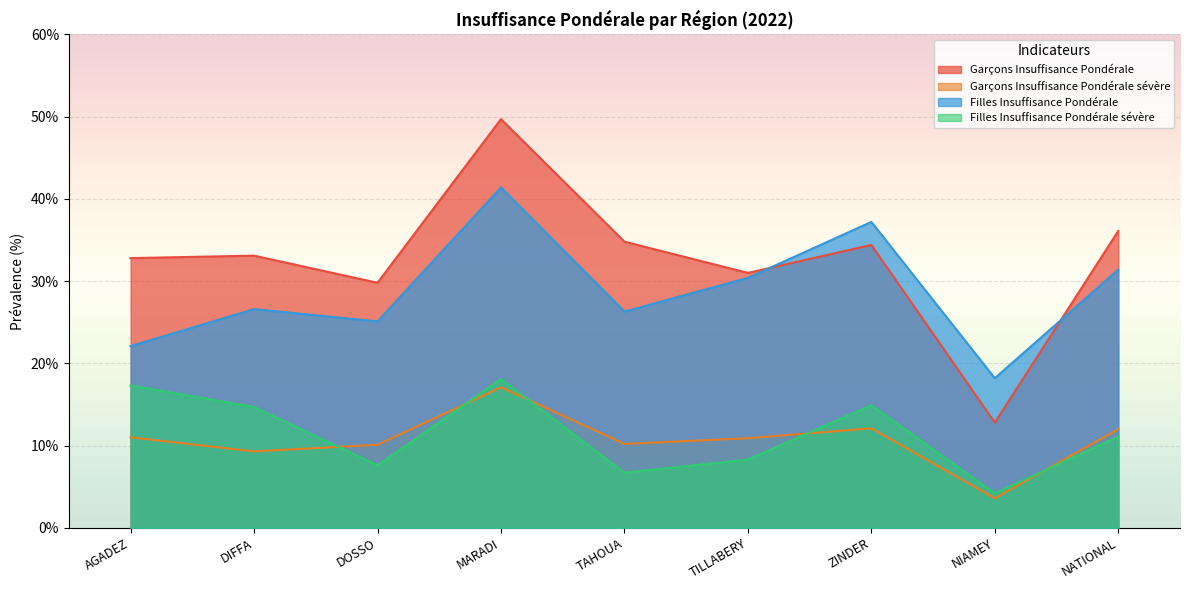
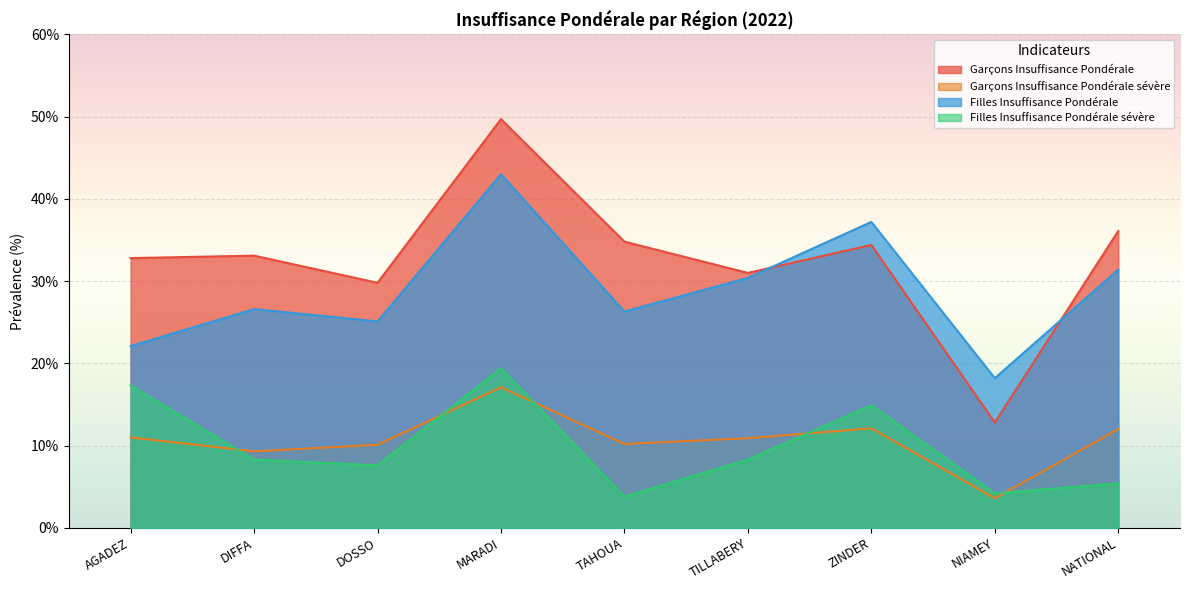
  {
    "Filles Insuffisance Pondérale": {
      "AGADEZ": "22%",
      "DIFFA": "27%",
      "DOSSO": "25%",
-     "MARADI": "41%",
+     "MARADI": "43%",
      "TAHOUA": "26%",
      "TILLABERY": "30%",
      "ZINDER": "37%",
      "NIAMEY": "18%",
      "NATIONAL": "31%"
    },
    "Filles Insuffisance Pondérale sévère": {
      "AGADEZ": "17%",
-     "DIFFA": "15%",
+     "DIFFA": "8%",
      "DOSSO": "8%",
-     "MARADI": "18%",
-     "TAHOUA": "7%",
+     "MARADI": "19%",
+     "TAHOUA": "4%",
      "TILLABERY": "8%",
      "ZINDER": "15%",
      "NIAMEY": "4%",
-     "NATIONAL": "11%"
+     "NATIONAL": "5%"
    }
  }
